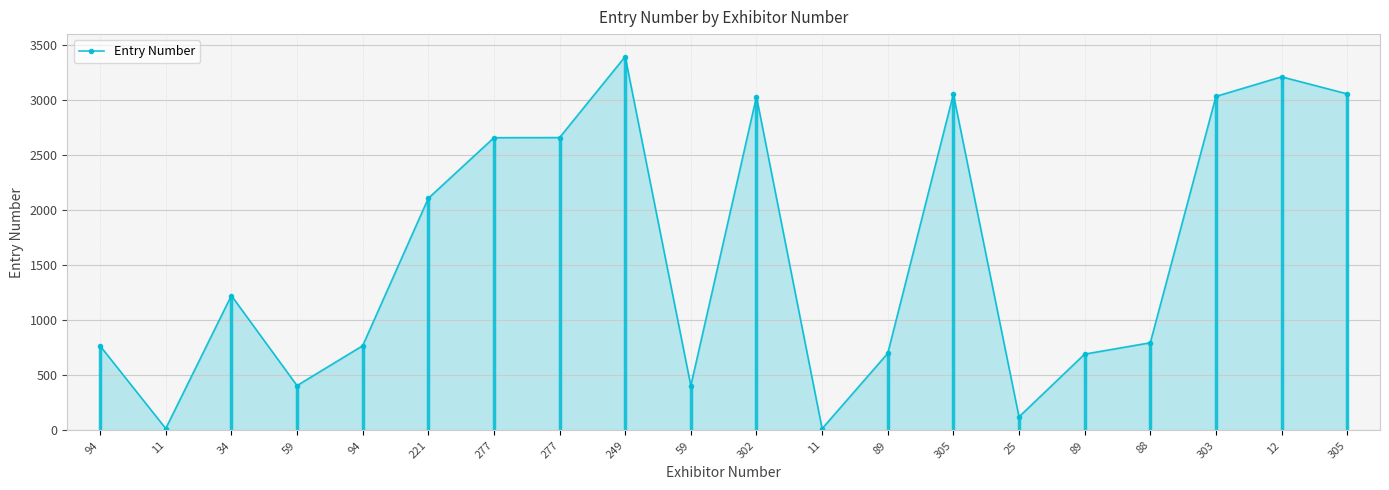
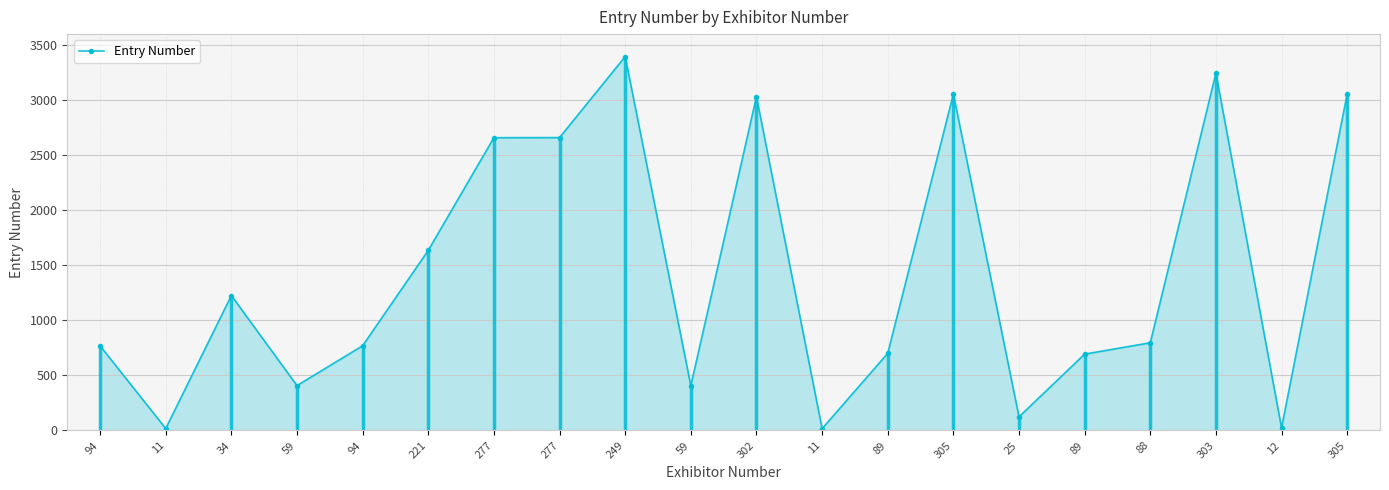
  {
    "34": 1230,
-   "221": 2110,
+   "221": 1640,
    "249": 3400,
    "302": 3030,
    "25": 120,
    "88": 800,
-   "303": 3030,
-   "12": 3210
+   "303": 3250,
+   "12": 20
  }
